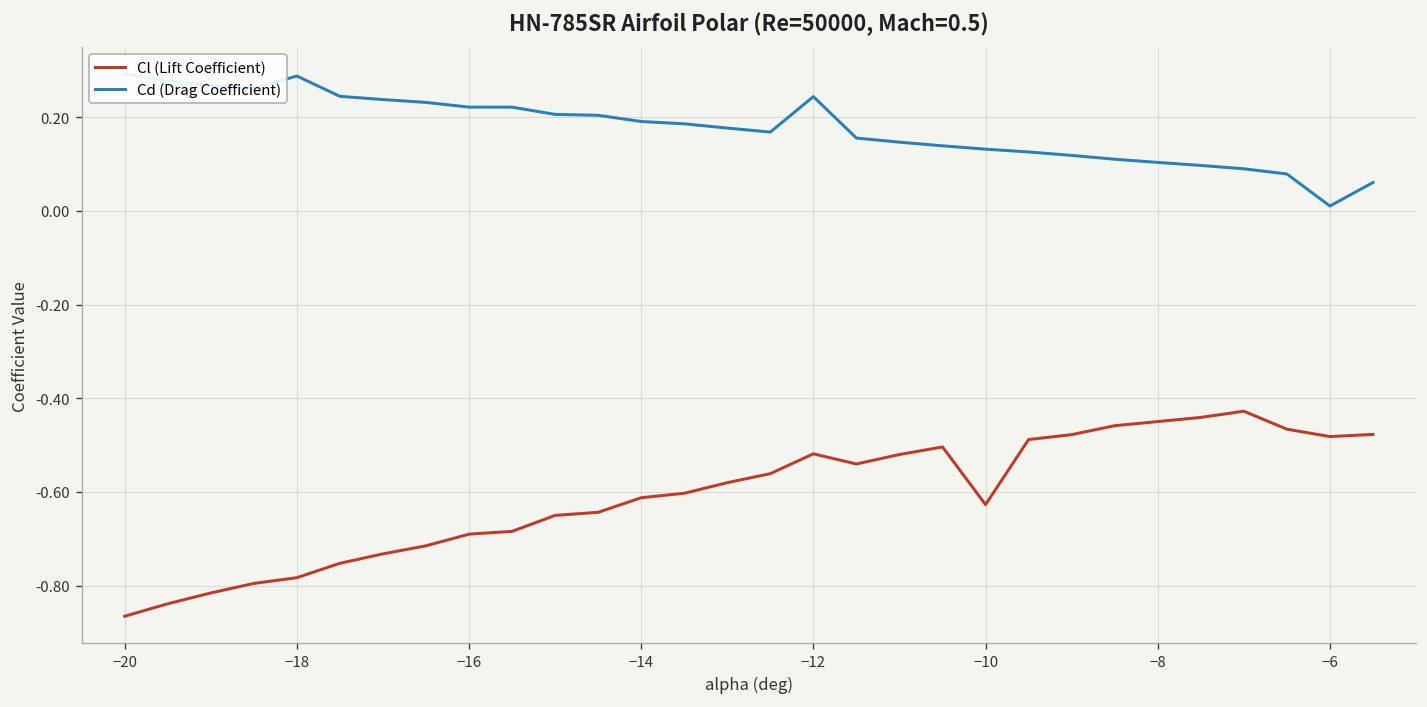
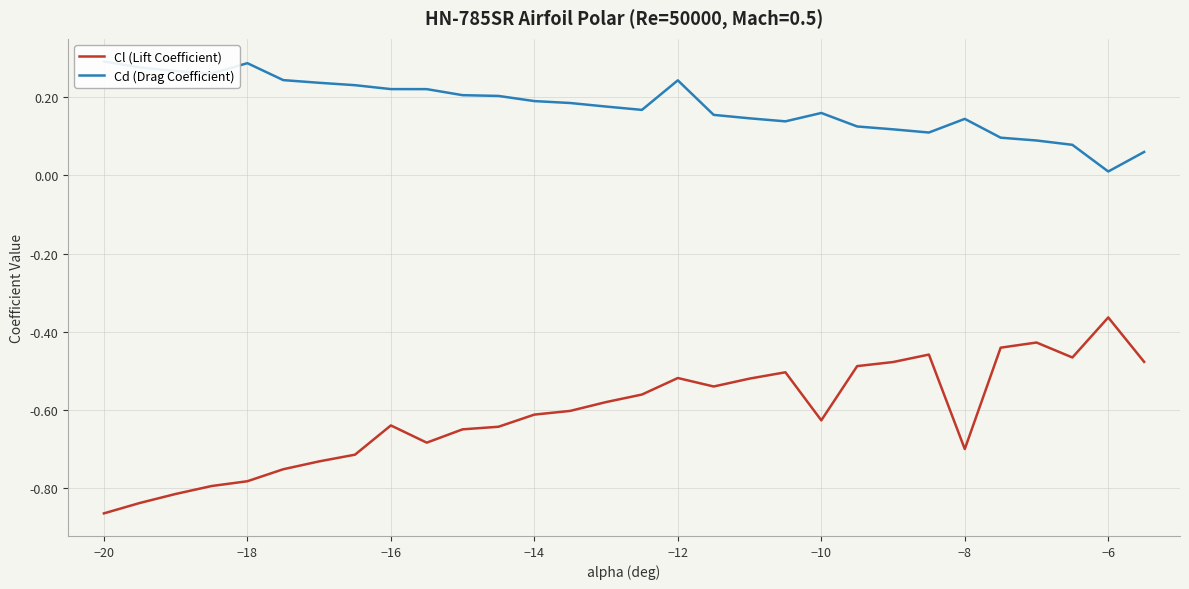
  {
    "Cl (Lift Coefficient)": {
      "−20": -0.87,
      "−18": -0.78,
-     "−16": -0.69,
+     "−16": -0.64,
      "−14": -0.61,
      "−12": -0.52,
      "−10": -0.63,
-     "−8": -0.45,
-     "−6": -0.48
+     "−8": -0.70,
+     "−6": -0.36
    },
    "Cd (Drag Coefficient)": {
      "−18": 0.29,
      "−16": 0.22,
      "−14": 0.19,
      "−12": 0.24,
-     "−10": 0.13,
-     "−8": 0.10,
+     "−10": 0.16,
+     "−8": 0.14,
      "−6": 0.01
    }
  }
